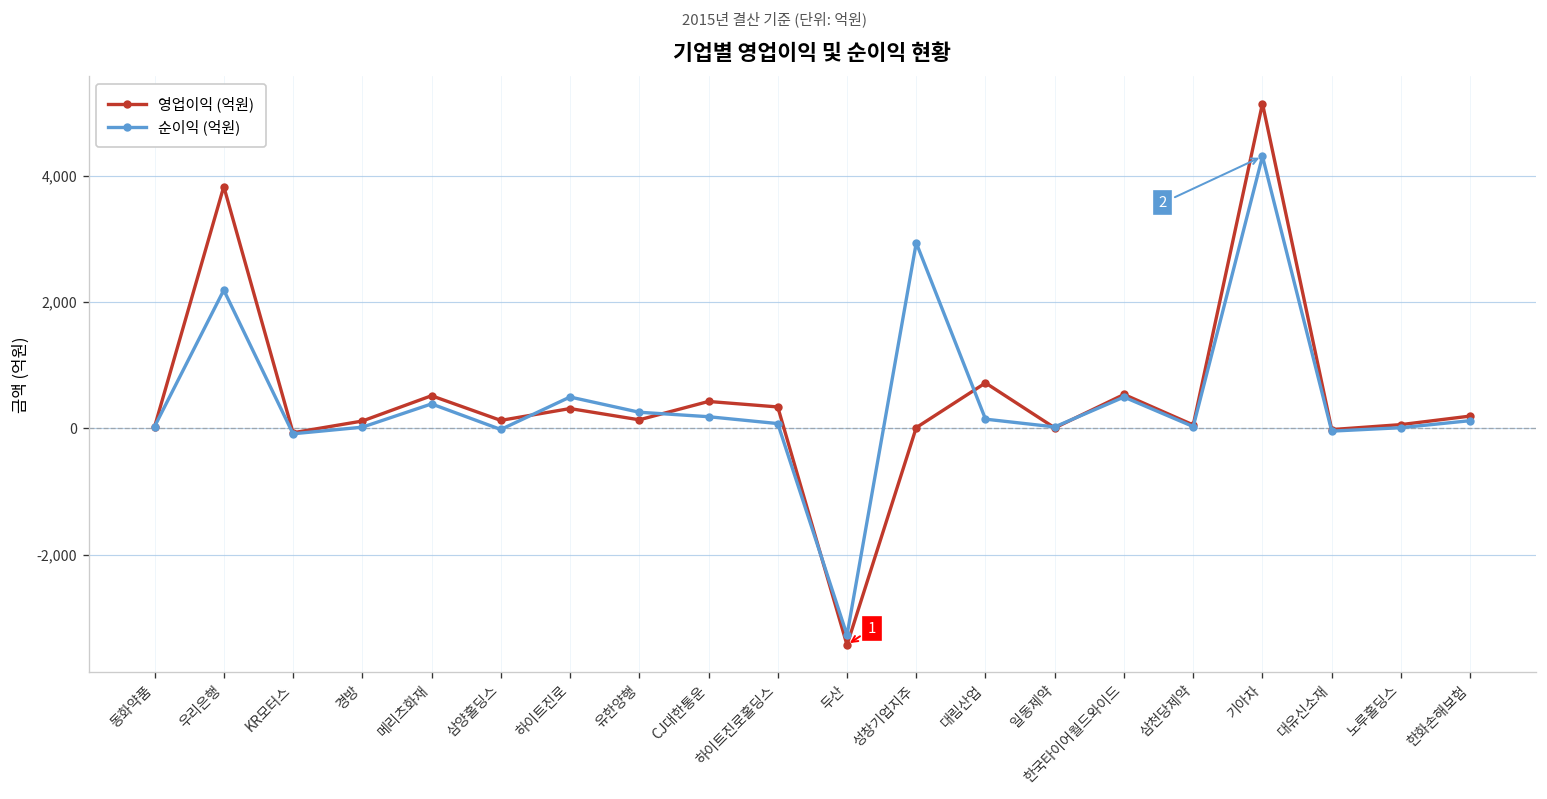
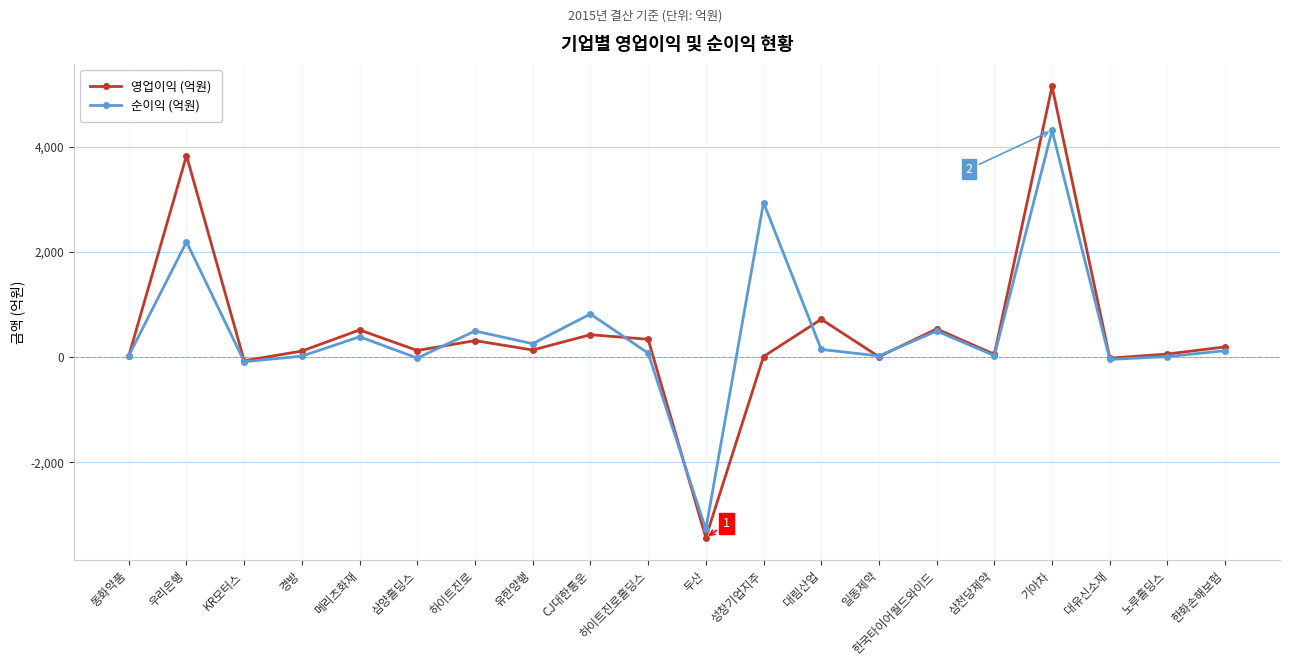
  {
    "영업이익 (억원)": {
      "우리은행": "3,800",
      "경방": "100",
      "메리츠화재": "500",
      "삼양홀딩스": "100",
      "하이트진로": "300",
      "유한양행": "100",
      "CJ대한통운": "400",
      "하이트진로홀딩스": "300",
      "두산": "-3,400",
      "성창기업지주": "0",
      "대림산업": "700",
      "기아차": "5,100",
      "노루홀딩스": "100",
      "한화손해보험": "200"
    },
    "순이익 (억원)": {
      "우리은행": "2,200",
      "경방": "0",
      "메리츠화재": "400",
      "삼양홀딩스": "0",
      "하이트진로": "500",
      "유한양행": "300",
-     "CJ대한통운": "200",
+     "CJ대한통운": "800",
      "하이트진로홀딩스": "100",
      "성창기업지주": "2,900",
      "대림산업": "100",
      "기아차": "4,300",
      "노루홀딩스": "0",
      "한화손해보험": "100"
    }
  }
